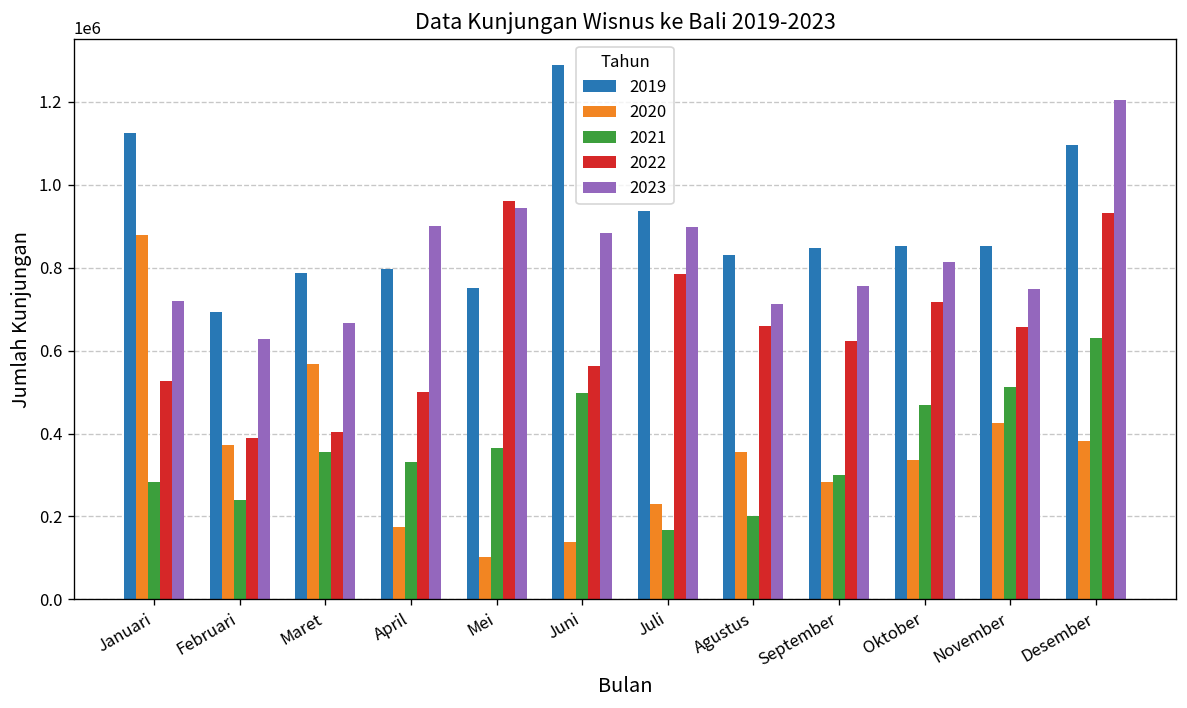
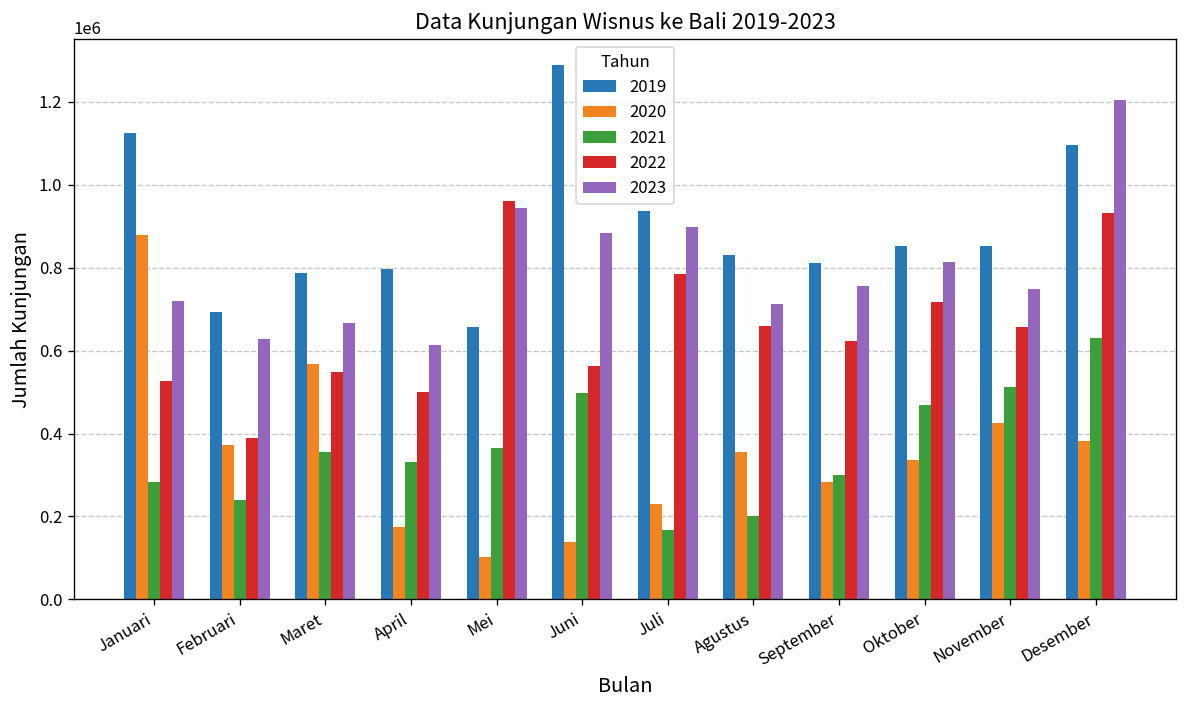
  {
    "2019": {
      "Januari": 1120000,
      "Februari": 690000,
      "Maret": 790000,
      "April": 800000,
-     "Mei": 750000,
+     "Mei": 660000,
      "Juni": 1290000,
      "Juli": 940000,
      "Agustus": 830000,
-     "September": 850000,
+     "September": 810000,
      "Oktober": 850000,
      "November": 850000,
      "Desember": 1100000
    },
    "2020": {
      "Januari": 880000,
      "Februari": 370000,
      "Maret": 570000,
      "April": 180000,
      "Mei": 100000,
      "Juni": 140000,
      "Juli": 230000,
      "Agustus": 360000,
      "September": 280000,
      "Oktober": 340000,
      "November": 430000,
      "Desember": 380000
    },
    "2021": {
      "Januari": 280000,
      "Februari": 240000,
      "Maret": 360000,
      "April": 330000,
      "Mei": 360000,
      "Juni": 500000,
      "Juli": 170000,
      "Agustus": 200000,
      "September": 300000,
      "Oktober": 470000,
      "November": 510000,
      "Desember": 630000
    },
    "2022": {
      "Januari": 530000,
      "Februari": 390000,
-     "Maret": 400000,
+     "Maret": 550000,
      "April": 500000,
      "Mei": 960000,
      "Juni": 560000,
      "Juli": 780000,
      "Agustus": 660000,
      "September": 620000,
      "Oktober": 720000,
      "November": 660000,
      "Desember": 930000
    },
    "2023": {
      "Januari": 720000,
      "Februari": 630000,
      "Maret": 670000,
-     "April": 900000,
+     "April": 610000,
      "Mei": 940000,
      "Juni": 880000,
      "Juli": 900000,
      "Agustus": 710000,
      "September": 760000,
      "Oktober": 810000,
      "November": 750000,
      "Desember": 1200000
    }
  }
